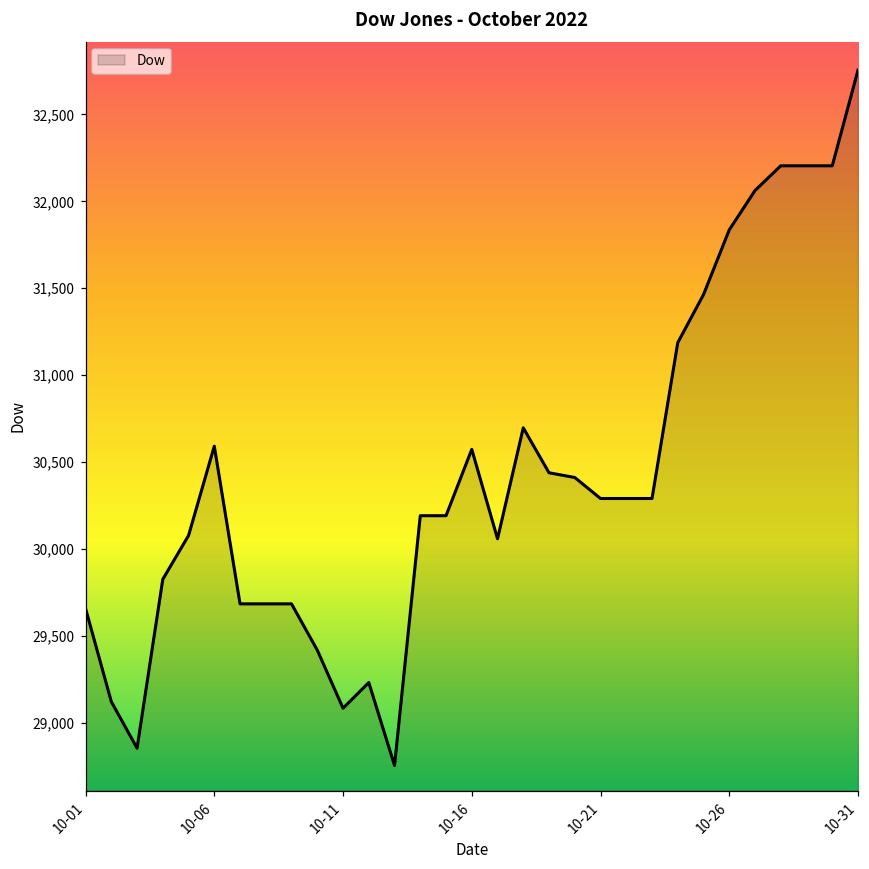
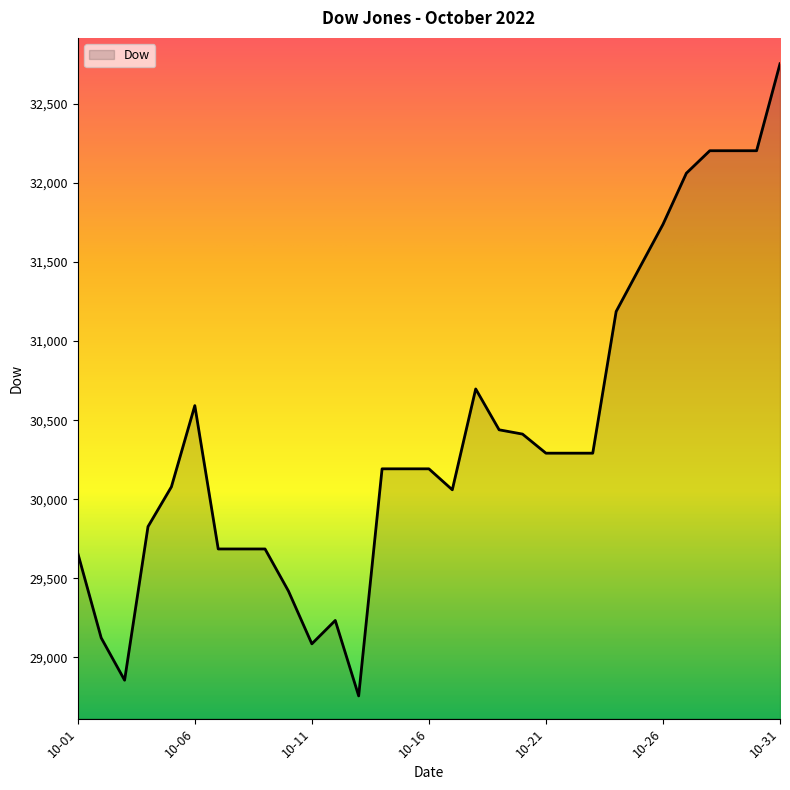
  {
    "10-01": "29,660",
    "10-06": "30,590",
    "10-11": "29,090",
-   "10-16": "30,570",
+   "10-16": "30,190",
    "10-21": "30,290",
-   "10-26": "31,840",
+   "10-26": "31,740",
    "10-31": "32,750"
  }
